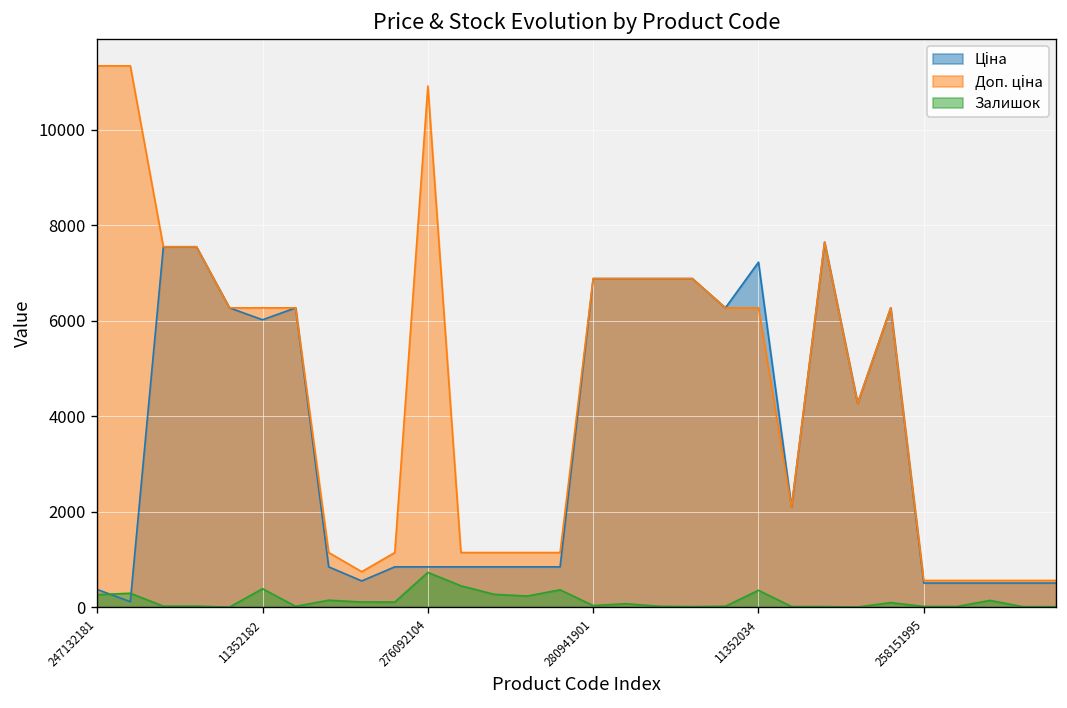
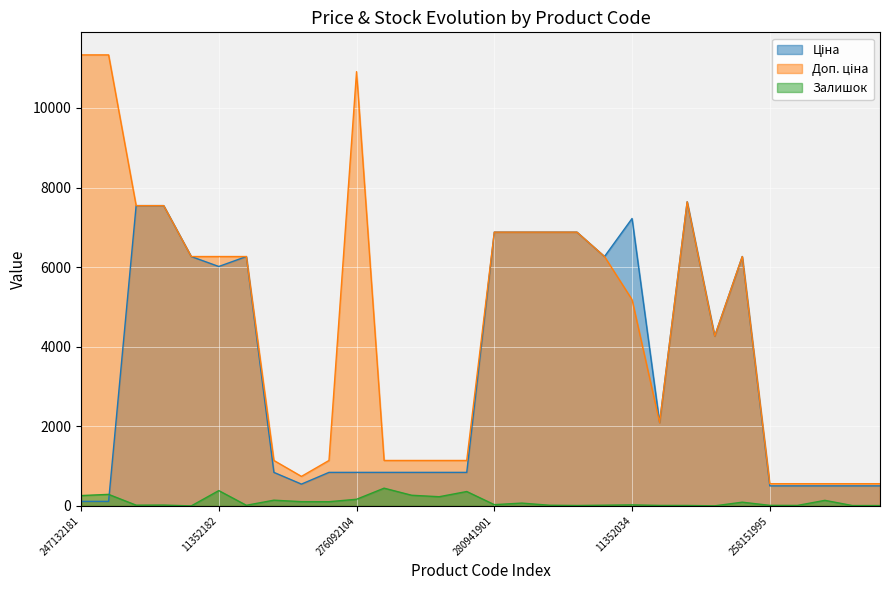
  {
    "Ціна": {
-     "247132181": 400,
+     "247132181": 100,
      "11352182": 6000,
      "276092104": 800,
      "11352034": 7200
    },
    "Доп. ціна": {
      "247132181": 11300,
      "11352182": 6300,
      "276092104": 10900,
-     "11352034": 6300
+     "11352034": 5200
    },
    "Залишок": {
      "247132181": 300,
      "11352182": 400,
-     "276092104": 700,
+     "276092104": 200,
      "280941901": 0,
-     "11352034": 400,
+     "11352034": 0,
      "258151995": 0
    }
  }
